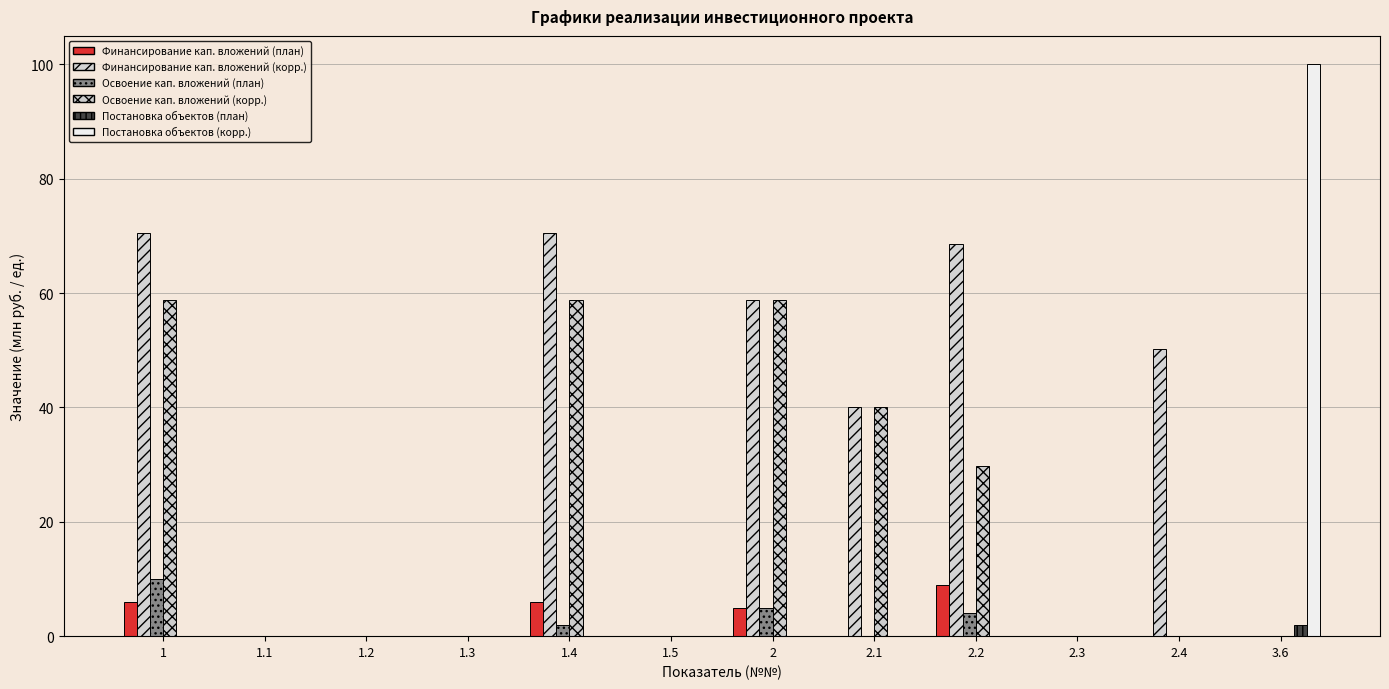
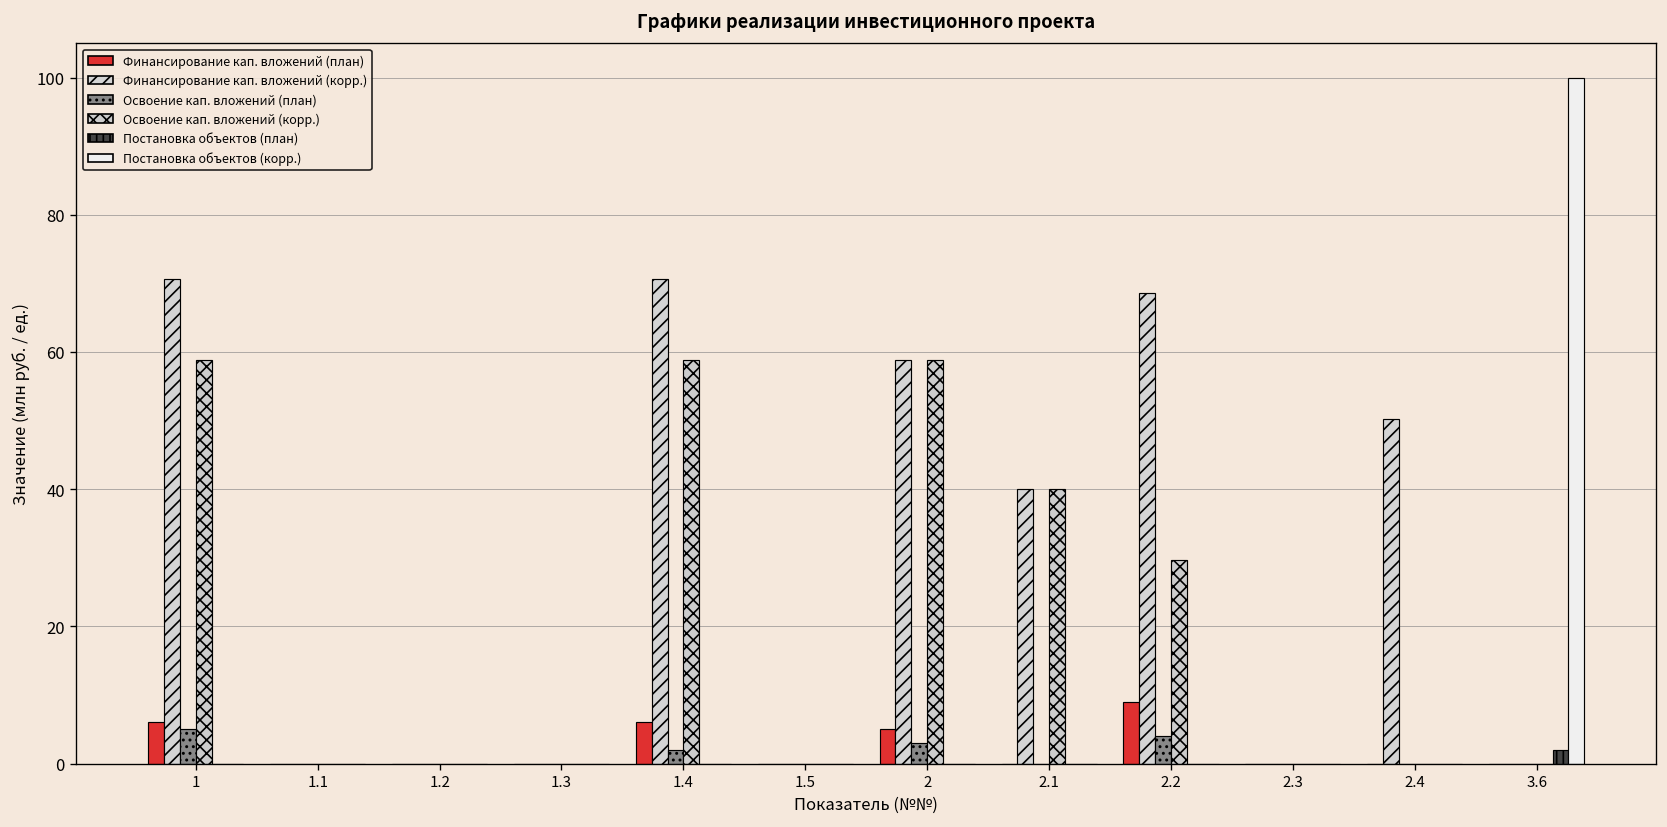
  {
    "Финансирование кап. вложений (план)": {
      "1": 6,
      "1.1": 0,
      "1.2": 0,
      "1.3": 0,
      "1.4": 6,
      "1.5": 0,
      "2": 5,
      "2.1": 0,
      "2.2": 9,
      "2.3": 0,
      "2.4": 0,
      "3.6": 0
    },
    "Освоение кап. вложений (план)": {
-     "1": 10,
+     "1": 5,
      "1.1": 0,
      "1.2": 0,
      "1.3": 0,
      "1.4": 2,
      "1.5": 0,
-     "2": 5,
+     "2": 3,
      "2.1": 0,
      "2.2": 4,
      "2.3": 0,
      "2.4": 0,
      "3.6": 0
    },
    "Постановка объектов (план)": {
      "1": 0,
      "1.1": 0,
      "1.2": 0,
      "1.3": 0,
      "1.4": 0,
      "1.5": 0,
      "2": 0,
      "2.1": 0,
      "2.2": 0,
      "2.3": 0,
      "2.4": 0,
      "3.6": 2
    }
  }
